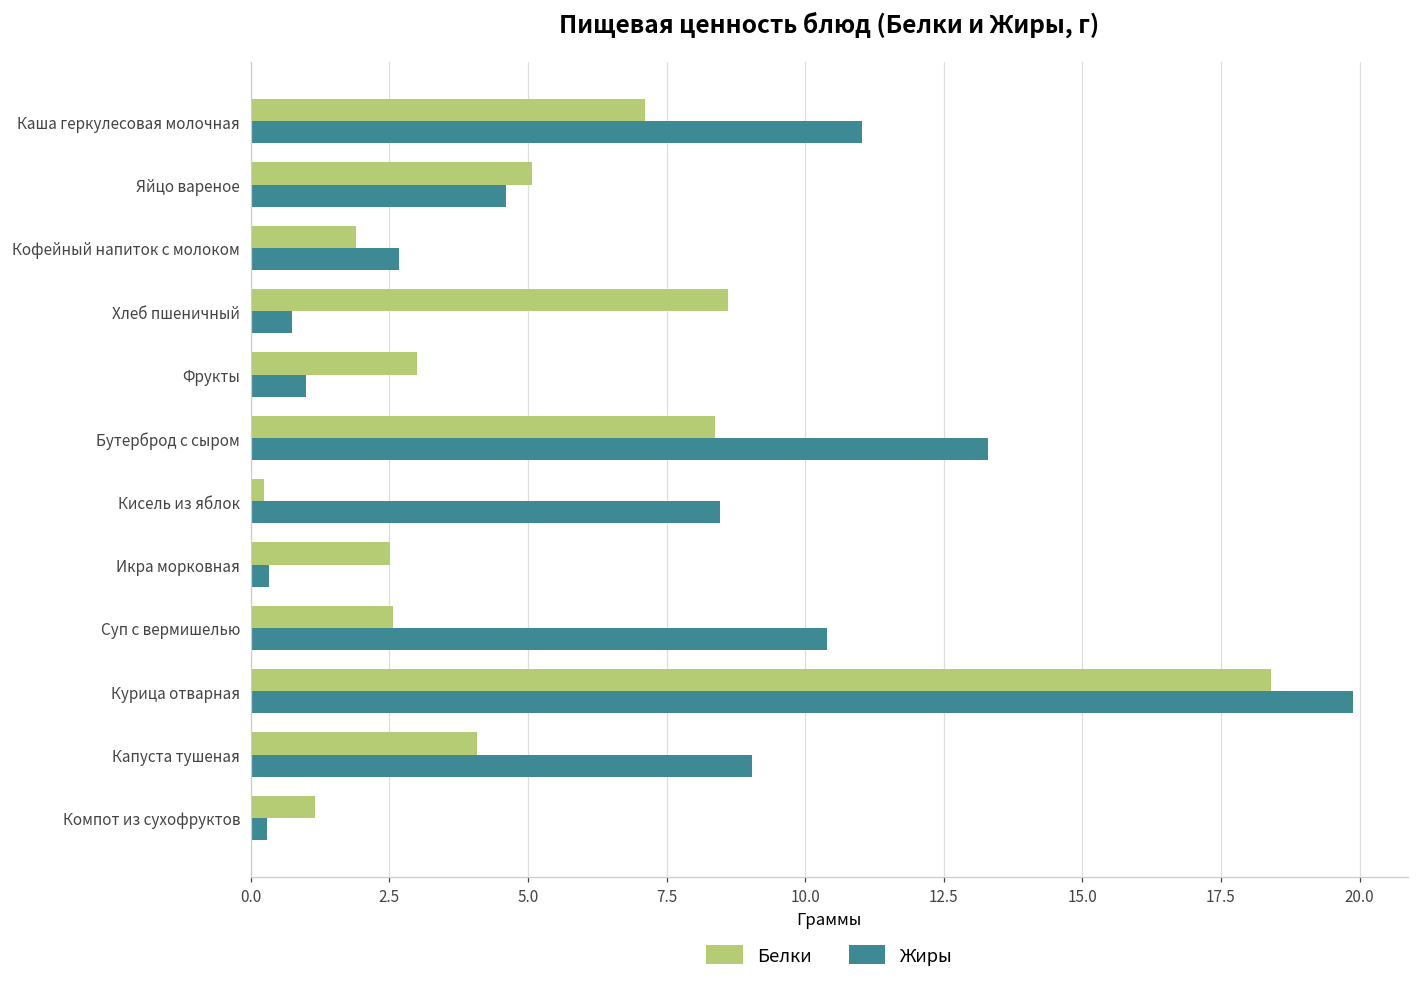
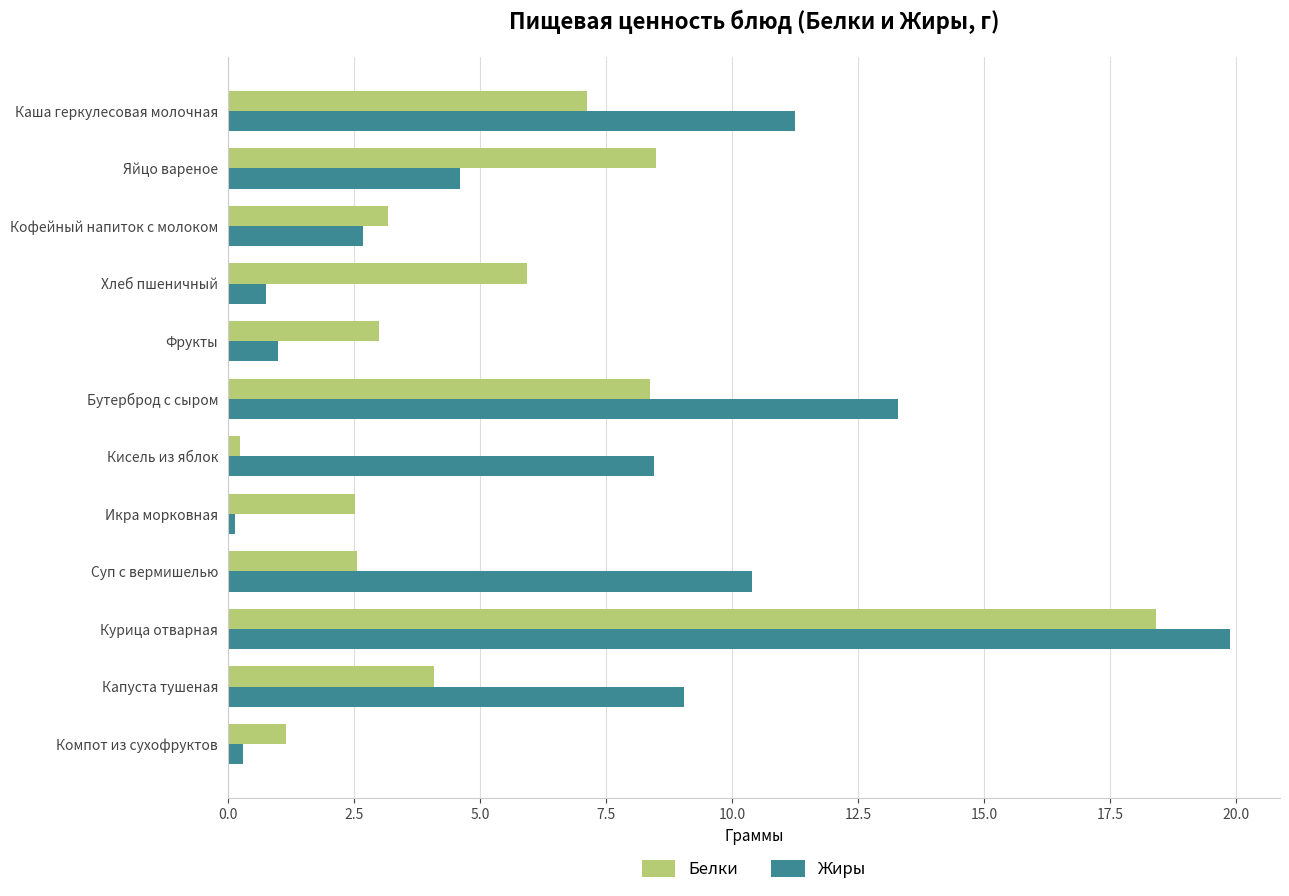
  {
    "Белки": {
      "Каша геркулесовая молочная": 7.1,
-     "Яйцо вареное": 5.1,
-     "Кофейный напиток с молоком": 1.9,
-     "Хлеб пшеничный": 8.6,
+     "Яйцо вареное": 8.5,
+     "Кофейный напиток с молоком": 3.2,
+     "Хлеб пшеничный": 5.9,
      "Фрукты": 3.0,
      "Бутерброд с сыром": 8.4,
      "Кисель из яблок": 0.2,
      "Икра морковная": 2.5,
      "Суп с вермишелью": 2.6,
      "Курица отварная": 18.4,
      "Капуста тушеная": 4.1,
      "Компот из сухофруктов": 1.2
    },
    "Жиры": {
-     "Каша геркулесовая молочная": 11.0,
+     "Каша геркулесовая молочная": 11.3,
      "Яйцо вареное": 4.6,
      "Кофейный напиток с молоком": 2.7,
      "Хлеб пшеничный": 0.8,
      "Фрукты": 1.0,
      "Бутерброд с сыром": 13.3,
      "Кисель из яблок": 8.5,
-     "Икра морковная": 0.3,
+     "Икра морковная": 0.1,
      "Суп с вермишелью": 10.4,
      "Курица отварная": 19.9,
      "Капуста тушеная": 9.0,
      "Компот из сухофруктов": 0.3
    }
  }
